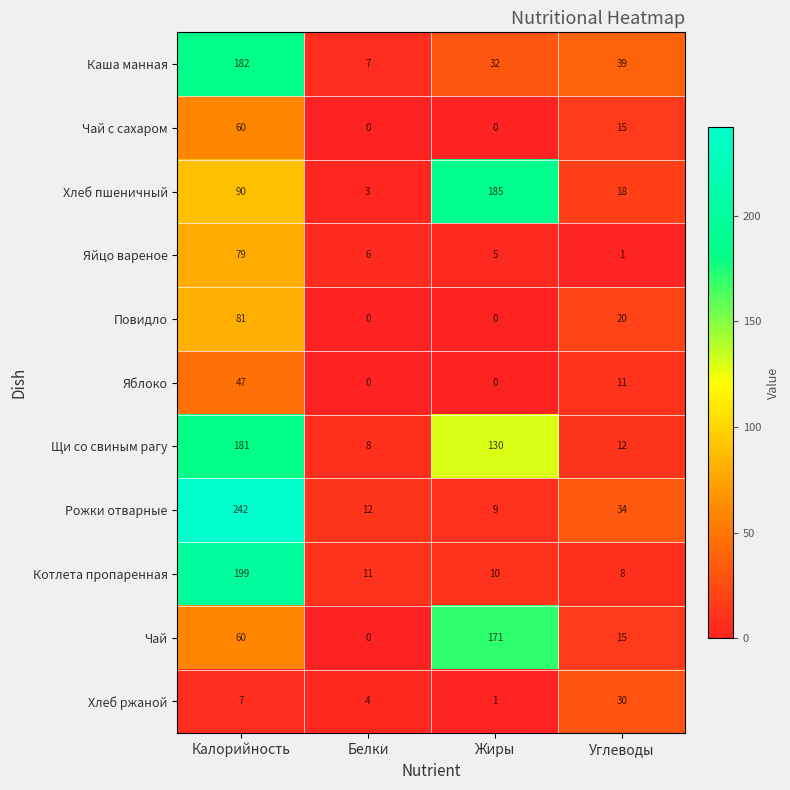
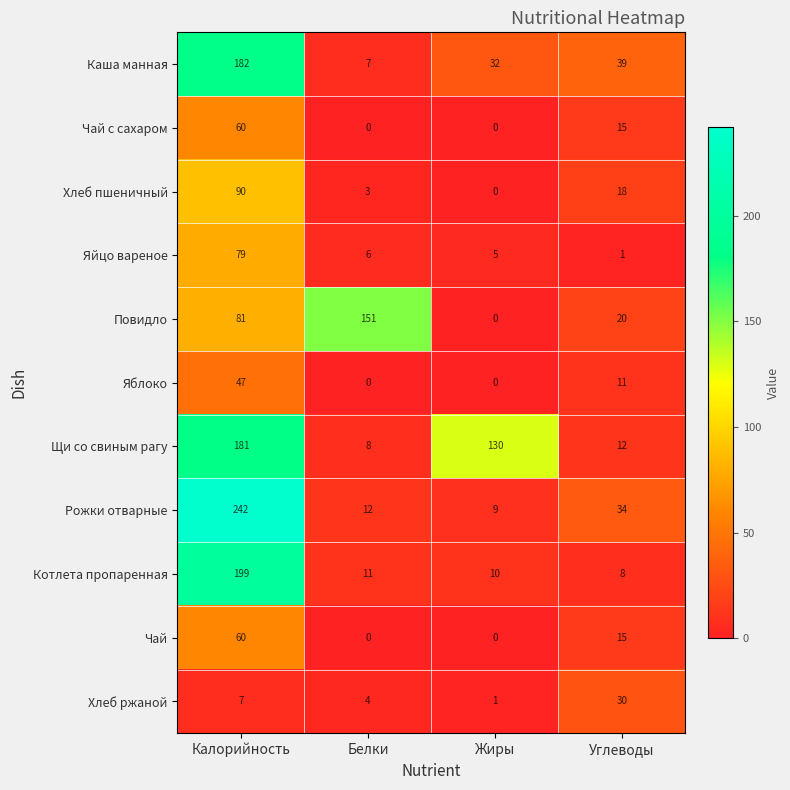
  {
    "Каша манная": {
      "Калорийность": 182,
      "Белки": 7,
      "Жиры": 32,
      "Углеводы": 39
    },
    "Чай с сахаром": {
      "Калорийность": 60,
      "Белки": 0,
      "Жиры": 0,
      "Углеводы": 15
    },
    "Хлеб пшеничный": {
      "Калорийность": 90,
      "Белки": 3,
-     "Жиры": 185,
+     "Жиры": 0,
      "Углеводы": 18
    },
    "Яйцо вареное": {
      "Калорийность": 79,
      "Белки": 6,
      "Жиры": 5,
      "Углеводы": 1
    },
    "Повидло": {
      "Калорийность": 81,
-     "Белки": 0,
+     "Белки": 151,
      "Жиры": 0,
      "Углеводы": 20
    },
    "Яблоко": {
      "Калорийность": 47,
      "Белки": 0,
      "Жиры": 0,
      "Углеводы": 11
    },
    "Щи со свиным рагу": {
      "Калорийность": 181,
      "Белки": 8,
      "Жиры": 130,
      "Углеводы": 12
    },
    "Рожки отварные": {
      "Калорийность": 242,
      "Белки": 12,
      "Жиры": 9,
      "Углеводы": 34
    },
    "Котлета пропаренная": {
      "Калорийность": 199,
      "Белки": 11,
      "Жиры": 10,
      "Углеводы": 8
    },
    "Чай": {
      "Калорийность": 60,
      "Белки": 0,
-     "Жиры": 171,
+     "Жиры": 0,
      "Углеводы": 15
    },
    "Хлеб ржаной": {
      "Калорийность": 7,
      "Белки": 4,
      "Жиры": 1,
      "Углеводы": 30
    }
  }
